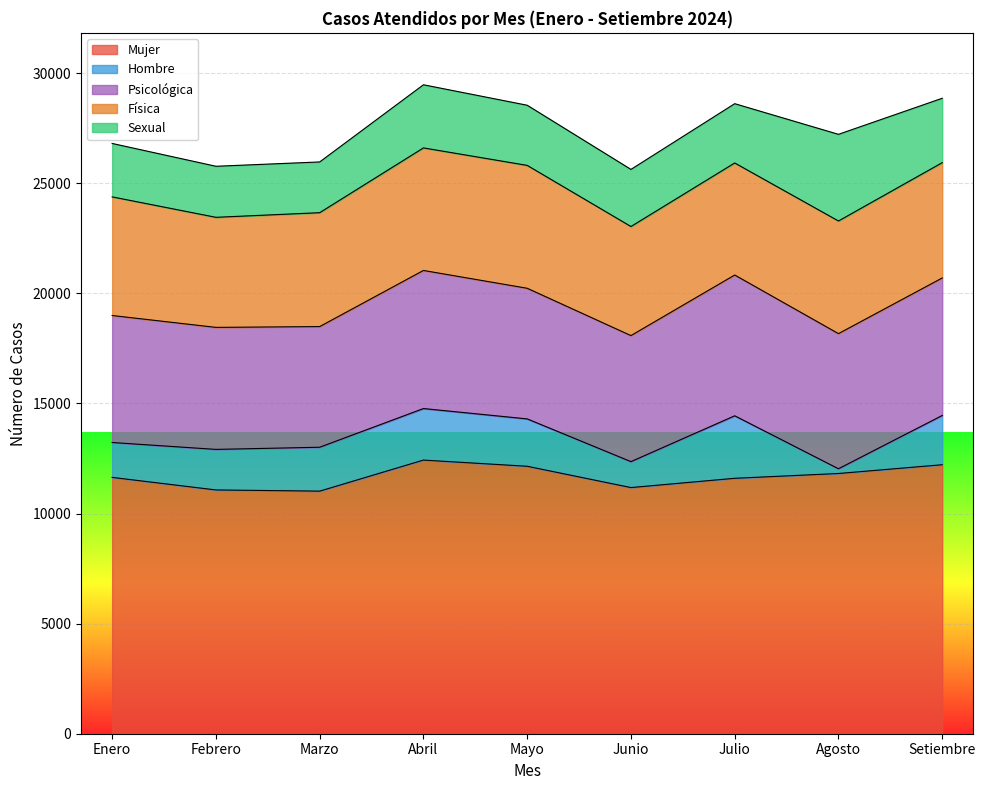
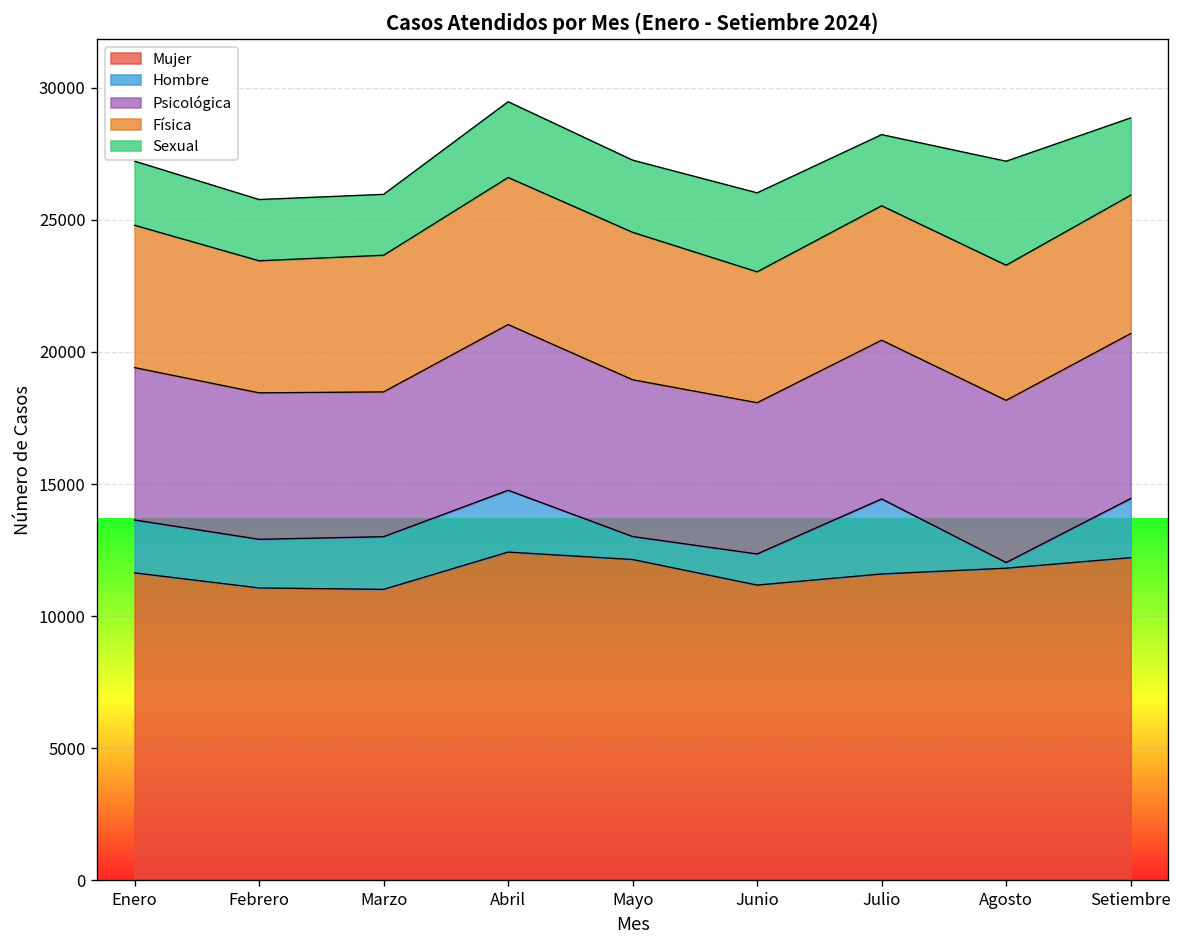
  {
    "Hombre": {
-     "Enero": 1600,
+     "Enero": 2000,
      "Febrero": 1800,
      "Marzo": 2000,
      "Abril": 2300,
-     "Mayo": 2200,
+     "Mayo": 900,
      "Junio": 1200,
      "Julio": 2800,
      "Agosto": 200,
      "Setiembre": 2200
    },
    "Psicológica": {
      "Enero": 5800,
      "Febrero": 5500,
      "Marzo": 5500,
      "Abril": 6300,
      "Mayo": 5900,
      "Junio": 5700,
-     "Julio": 6400,
+     "Julio": 6000,
      "Agosto": 6100,
      "Setiembre": 6200
    },
    "Sexual": {
      "Febrero": 2300,
      "Marzo": 2300,
      "Abril": 2900,
      "Mayo": 2700,
-     "Junio": 2600,
+     "Junio": 3000,
      "Julio": 2700,
      "Agosto": 3900,
      "Setiembre": 2900
    }
  }
